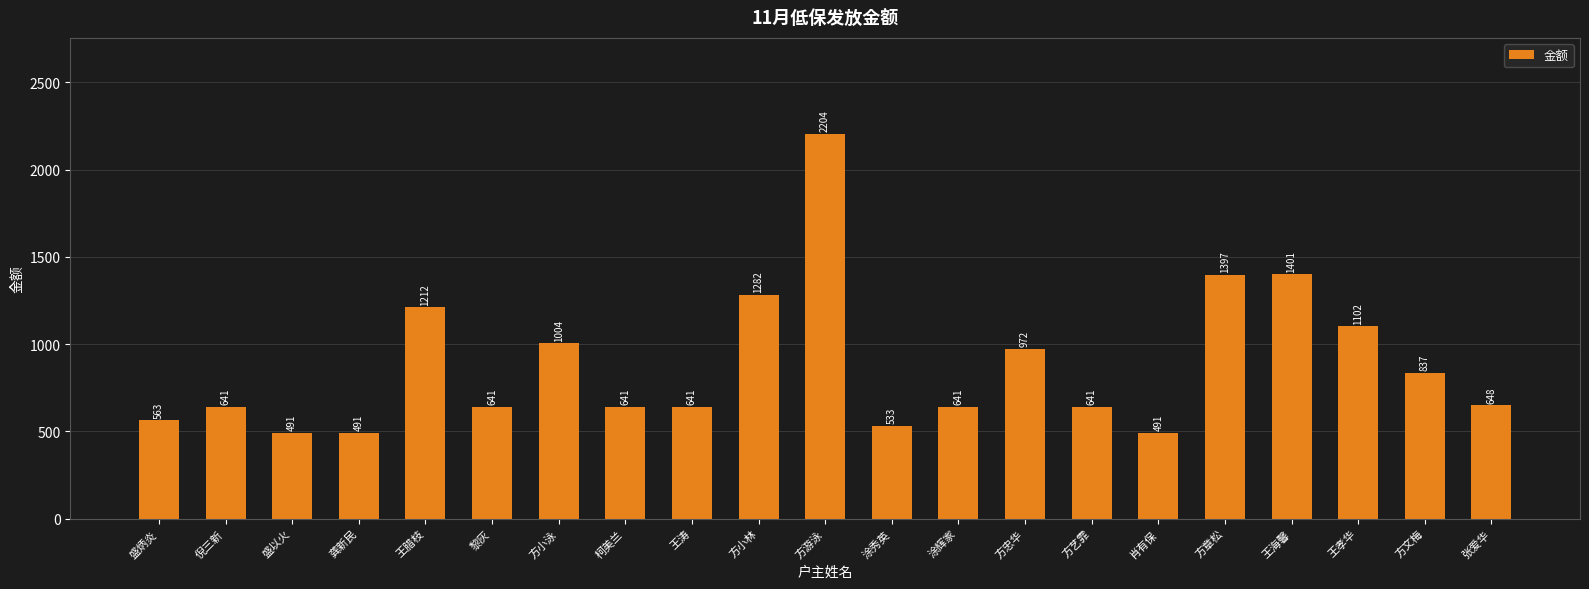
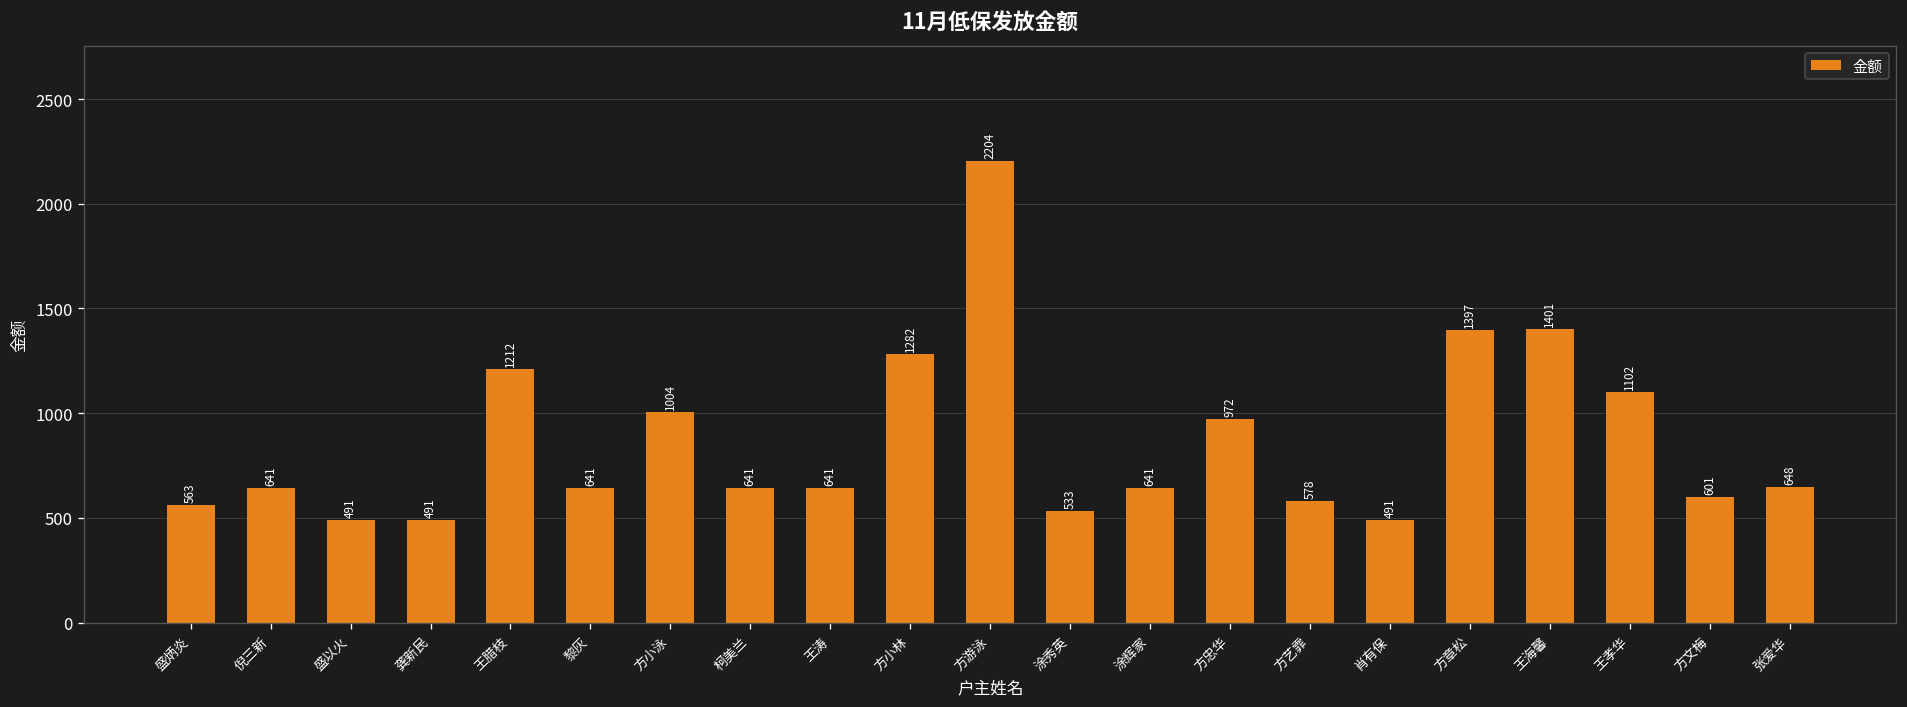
  {
    "盛炳炎": 563,
    "倪三新": 641,
    "盛以火": 491,
    "龚新民": 491,
    "王腊枝": 1212,
    "黎灰": 641,
    "方小泳": 1004,
    "柯美兰": 641,
    "王涛": 641,
    "方小林": 1282,
    "方游泳": 2204,
    "涂秀英": 533,
    "涂辉家": 641,
    "方忠华": 972,
-   "方艺霏": 641,
+   "方艺霏": 578,
    "肖有保": 491,
    "方章松": 1397,
    "王海馨": 1401,
    "王孝华": 1102,
-   "方文梅": 837,
+   "方文梅": 601,
    "张爱华": 648
  }
